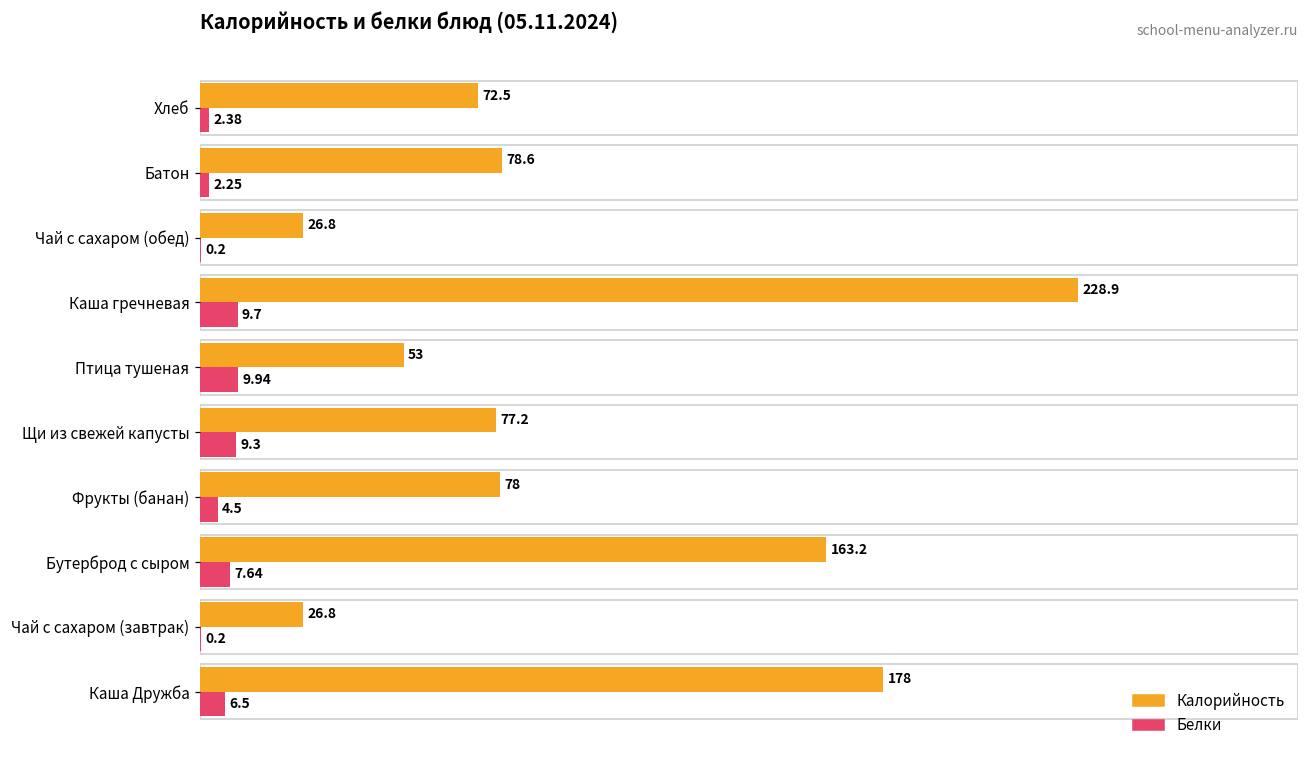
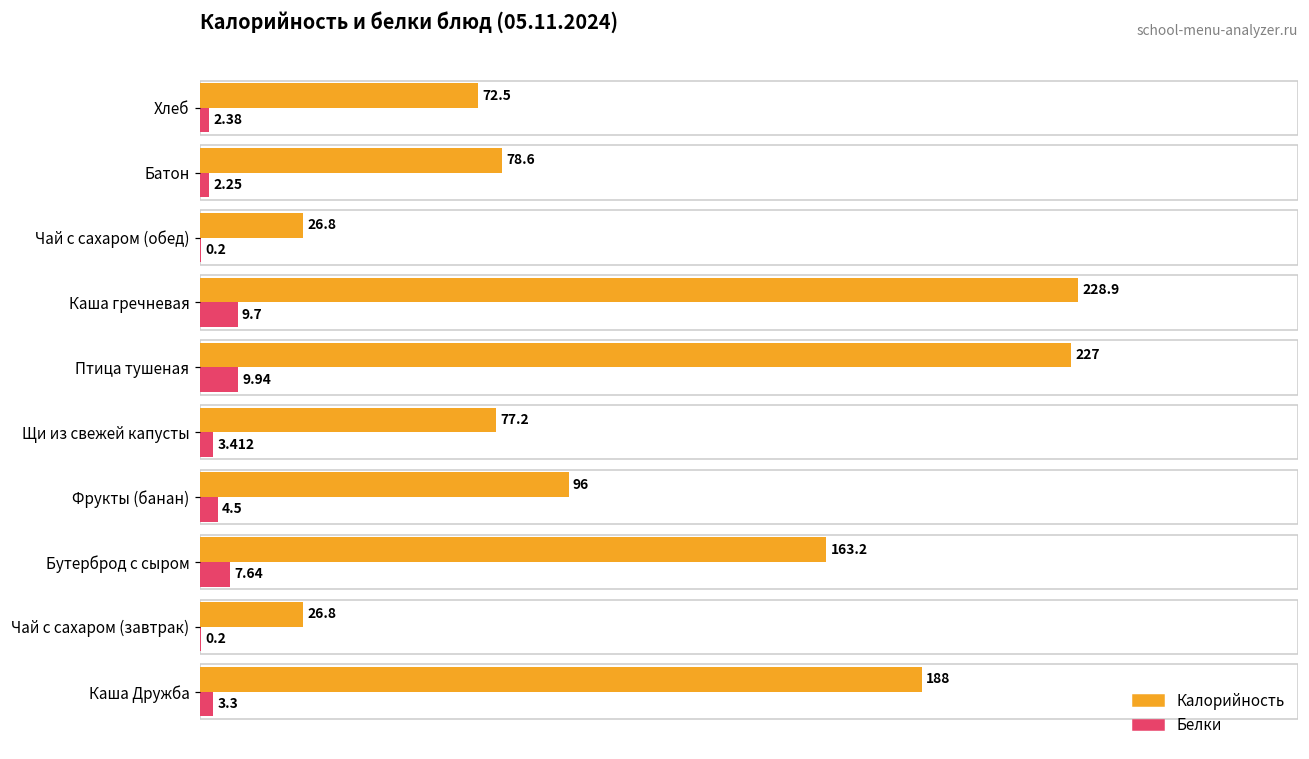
  {
    "Калорийность": {
-     "Птица тушеная": 53,
-     "Фрукты (банан)": 78,
-     "Каша Дружба": 178
+     "Птица тушеная": 227,
+     "Фрукты (банан)": 96,
+     "Каша Дружба": 188
    },
    "Белки": {
-     "Щи из свежей капусты": 9.3,
-     "Каша Дружба": 6.5
+     "Щи из свежей капусты": 3.412,
+     "Каша Дружба": 3.3
    }
  }
